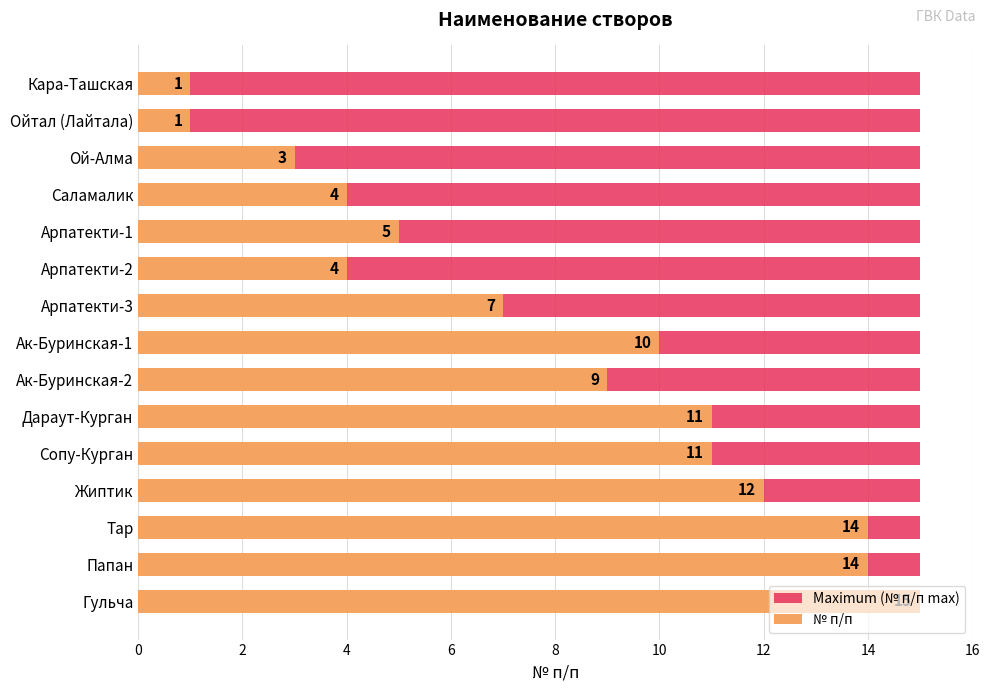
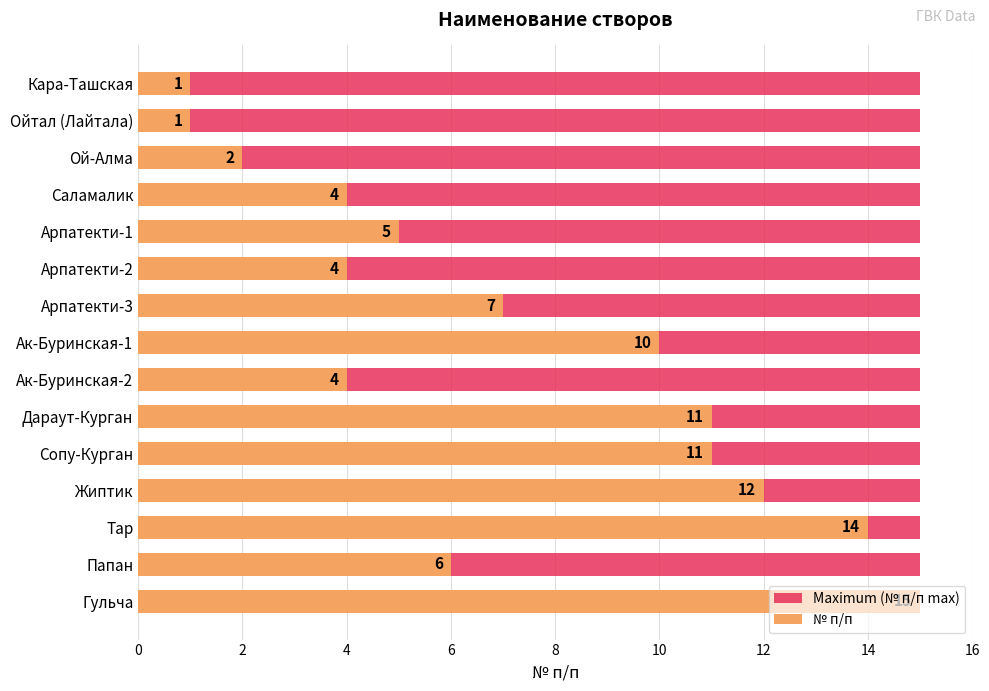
  {
    "Maximum (№ п/п max)": {
      "Кара-Ташская": 15.0,
      "Ойтал (Лайтала)": 15.0,
      "Ой-Алма": 15.0,
      "Саламалик": 15.0,
      "Арпатекти-1": 15.0,
      "Арпатекти-2": 15.0,
      "Арпатекти-3": 15.0,
      "Ак-Буринская-1": 15.0,
      "Ак-Буринская-2": 15.0,
      "Дараут-Курган": 15.0,
      "Сопу-Курган": 15.0,
      "Жиптик": 15.0,
      "Тар": 15.0,
      "Папан": 15.0
    },
    "№ п/п": {
-     "Ой-Алма": 3,
-     "Ак-Буринская-2": 9,
-     "Папан": 14
+     "Ой-Алма": 2,
+     "Ак-Буринская-2": 4,
+     "Папан": 6
    }
  }
